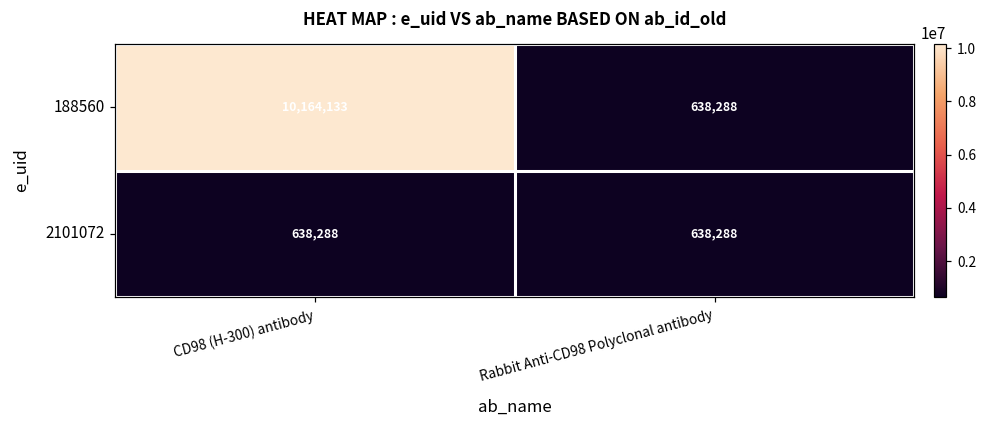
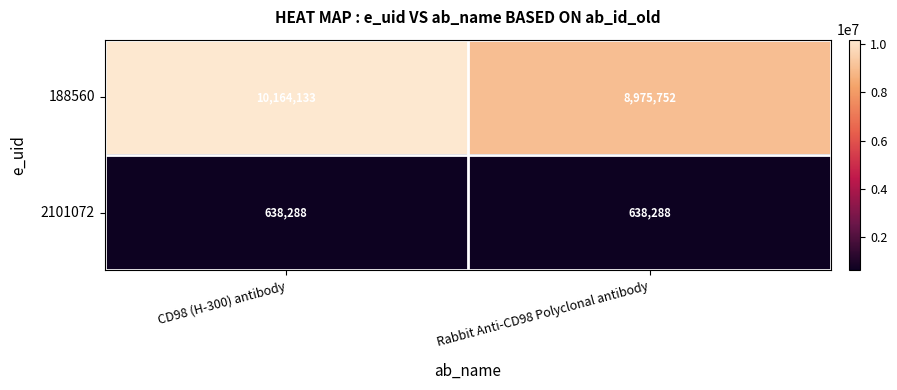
  {
    "188560": {
-     "Rabbit Anti-CD98 Polyclonal antibody": "638,288"
+     "Rabbit Anti-CD98 Polyclonal antibody": "8,975,752"
    },
    "2101072": {
      "CD98 (H-300) antibody": "638,288",
      "Rabbit Anti-CD98 Polyclonal antibody": "638,288"
    }
  }
